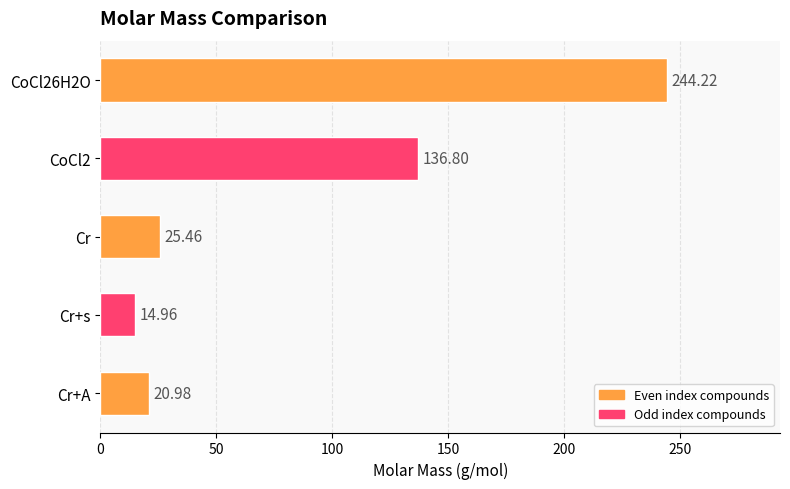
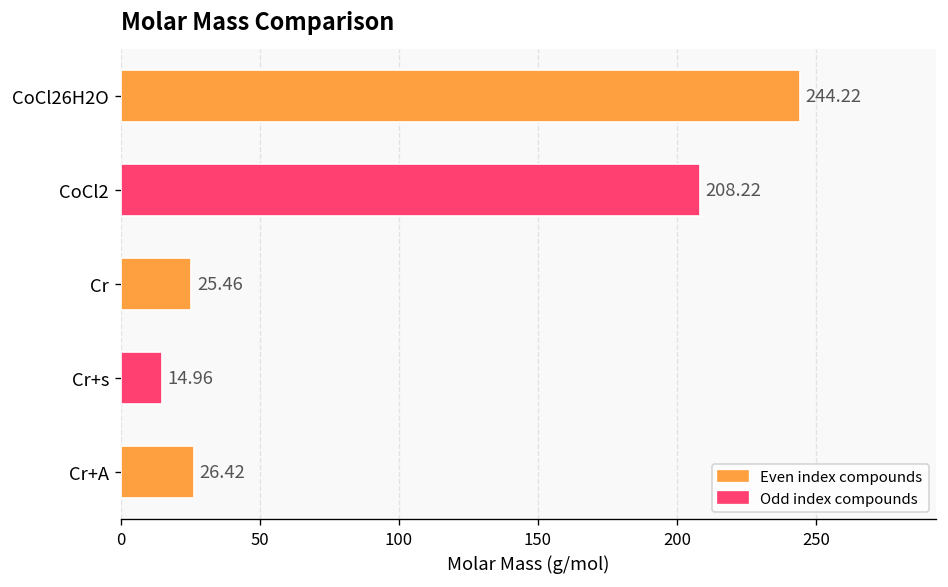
  {
    "CoCl26H2O": 244.22,
-   "CoCl2": 136.80,
+   "CoCl2": 208.22,
    "Cr": 25.46,
    "Cr+s": 14.96,
-   "Cr+A": 20.98
+   "Cr+A": 26.42
  }
